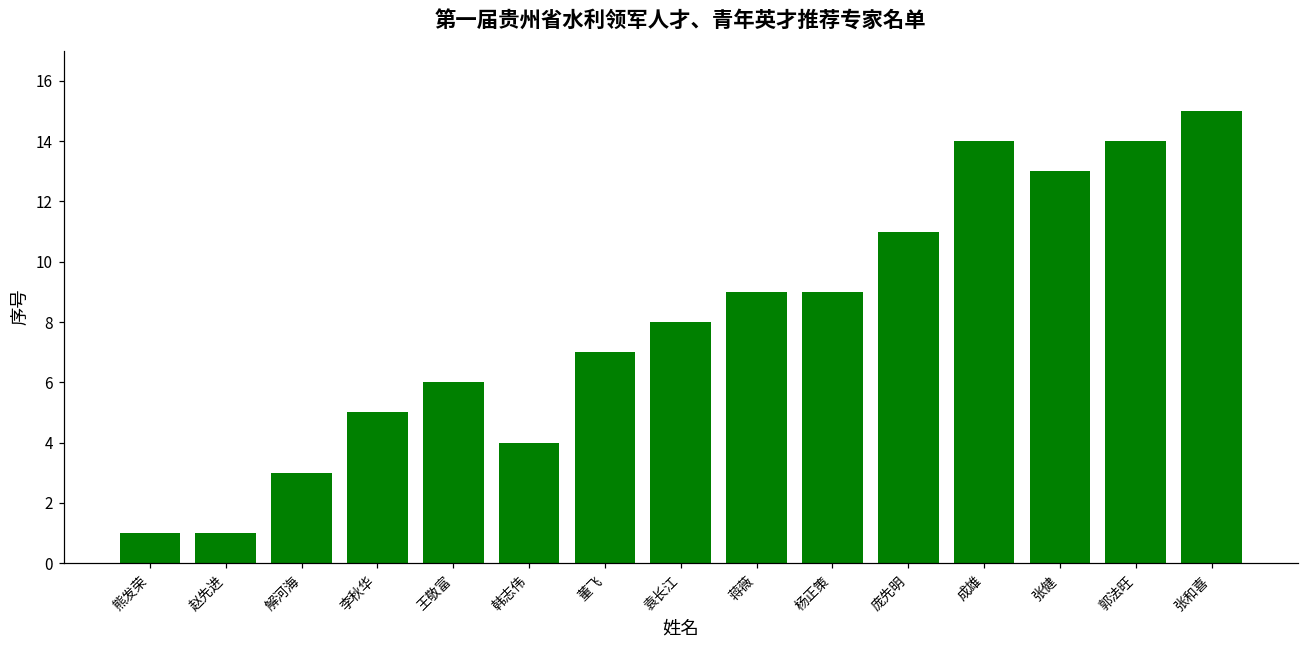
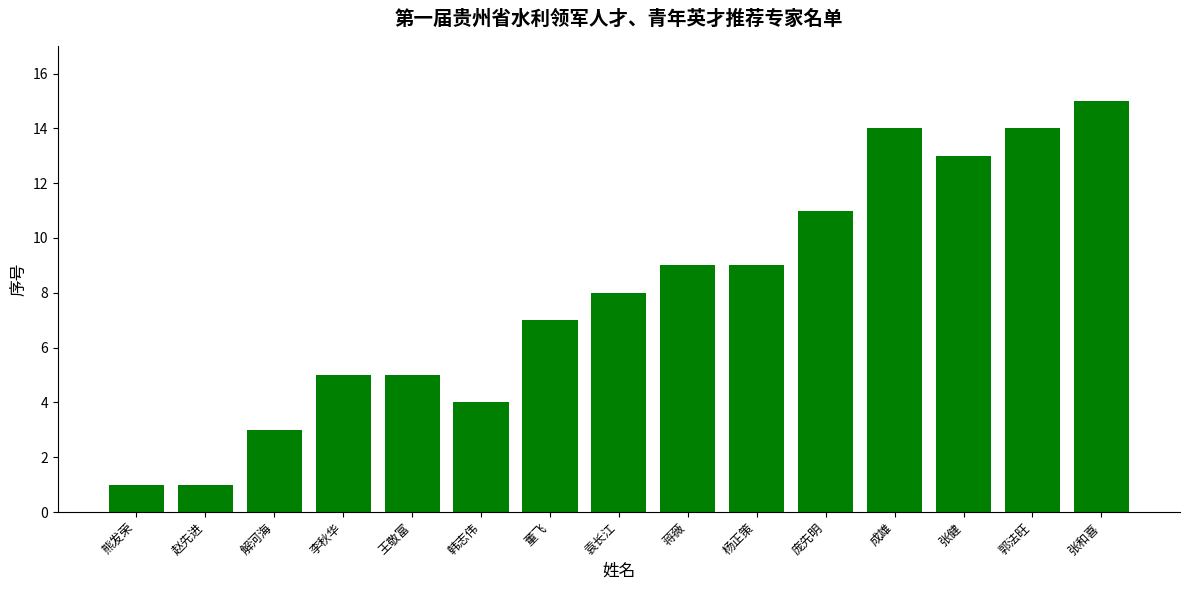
  {
    "熊发荣": 1,
    "赵先进": 1,
    "解河海": 3,
    "李秋华": 5,
-   "王敬富": 6,
+   "王敬富": 5,
    "韩志伟": 4,
    "董飞": 7,
    "袁长江": 8,
    "蒋薇": 9,
    "杨正策": 9,
    "庞先明": 11,
    "成雄": 14,
    "张健": 13,
    "郭法旺": 14,
    "张和喜": 15
  }
